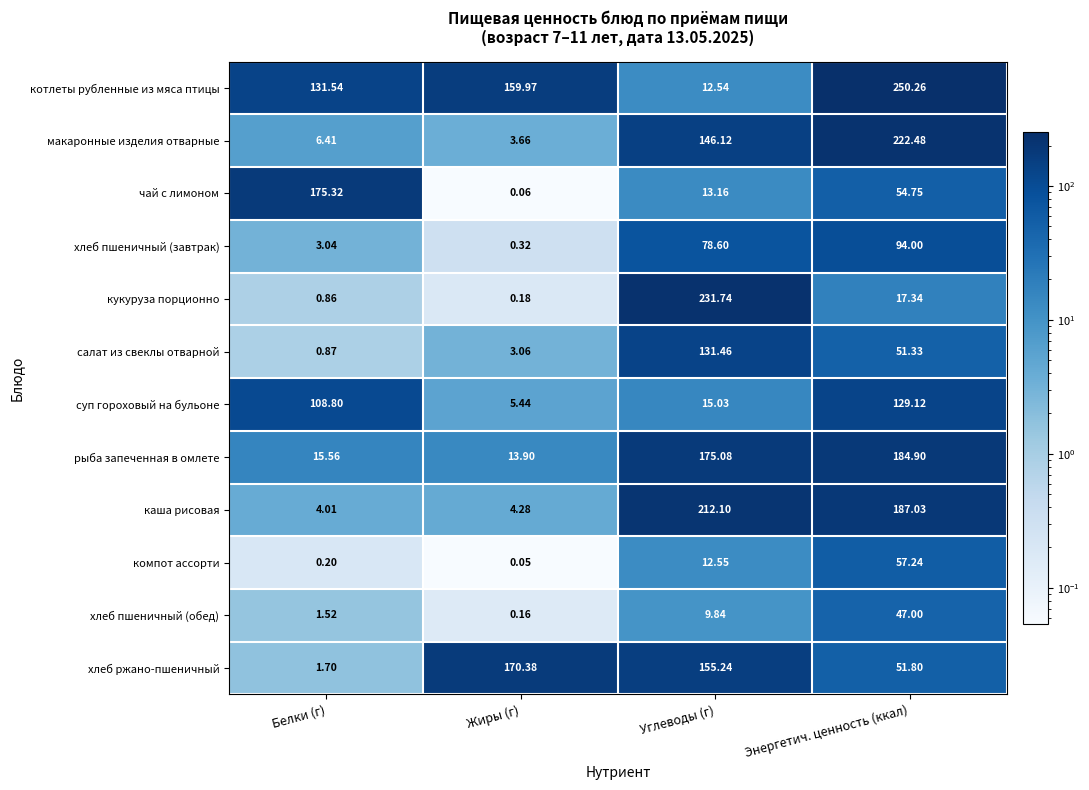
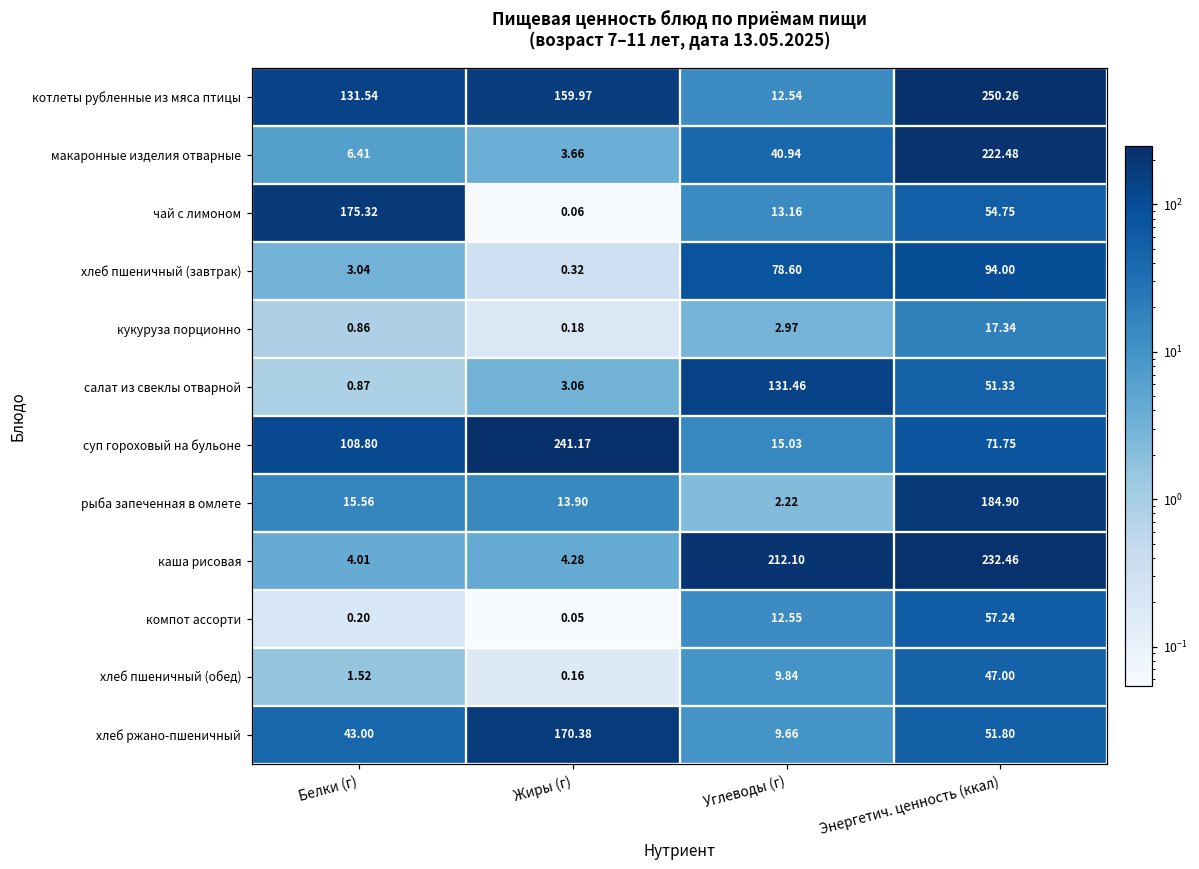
  {
    "котлеты рубленные из мяса птицы": {
      "Белки (г)": 131.54,
      "Жиры (г)": 159.97,
      "Углеводы (г)": 12.54,
      "Энергетич. ценность (ккал)": 250.26
    },
    "макаронные изделия отварные": {
      "Белки (г)": 6.41,
      "Жиры (г)": 3.66,
-     "Углеводы (г)": 146.12,
+     "Углеводы (г)": 40.94,
      "Энергетич. ценность (ккал)": 222.48
    },
    "чай с лимоном": {
      "Белки (г)": 175.32,
      "Жиры (г)": 0.06,
      "Углеводы (г)": 13.16,
      "Энергетич. ценность (ккал)": 54.75
    },
    "хлеб пшеничный (завтрак)": {
      "Белки (г)": 3.04,
      "Жиры (г)": 0.32,
      "Углеводы (г)": 78.60,
      "Энергетич. ценность (ккал)": 94.00
    },
    "кукуруза порционно": {
      "Белки (г)": 0.86,
      "Жиры (г)": 0.18,
-     "Углеводы (г)": 231.74,
+     "Углеводы (г)": 2.97,
      "Энергетич. ценность (ккал)": 17.34
    },
    "салат из свеклы отварной": {
      "Белки (г)": 0.87,
      "Жиры (г)": 3.06,
      "Углеводы (г)": 131.46,
      "Энергетич. ценность (ккал)": 51.33
    },
    "суп гороховый на бульоне": {
      "Белки (г)": 108.80,
-     "Жиры (г)": 5.44,
+     "Жиры (г)": 241.17,
      "Углеводы (г)": 15.03,
-     "Энергетич. ценность (ккал)": 129.12
+     "Энергетич. ценность (ккал)": 71.75
    },
    "рыба запеченная в омлете": {
      "Белки (г)": 15.56,
      "Жиры (г)": 13.90,
-     "Углеводы (г)": 175.08,
+     "Углеводы (г)": 2.22,
      "Энергетич. ценность (ккал)": 184.90
    },
    "каша рисовая": {
      "Белки (г)": 4.01,
      "Жиры (г)": 4.28,
      "Углеводы (г)": 212.10,
-     "Энергетич. ценность (ккал)": 187.03
+     "Энергетич. ценность (ккал)": 232.46
    },
    "компот ассорти": {
      "Белки (г)": 0.20,
      "Жиры (г)": 0.05,
      "Углеводы (г)": 12.55,
      "Энергетич. ценность (ккал)": 57.24
    },
    "хлеб пшеничный (обед)": {
      "Белки (г)": 1.52,
      "Жиры (г)": 0.16,
      "Углеводы (г)": 9.84,
      "Энергетич. ценность (ккал)": 47.00
    },
    "хлеб ржано-пшеничный": {
-     "Белки (г)": 1.70,
+     "Белки (г)": 43.00,
      "Жиры (г)": 170.38,
-     "Углеводы (г)": 155.24,
+     "Углеводы (г)": 9.66,
      "Энергетич. ценность (ккал)": 51.80
    }
  }
